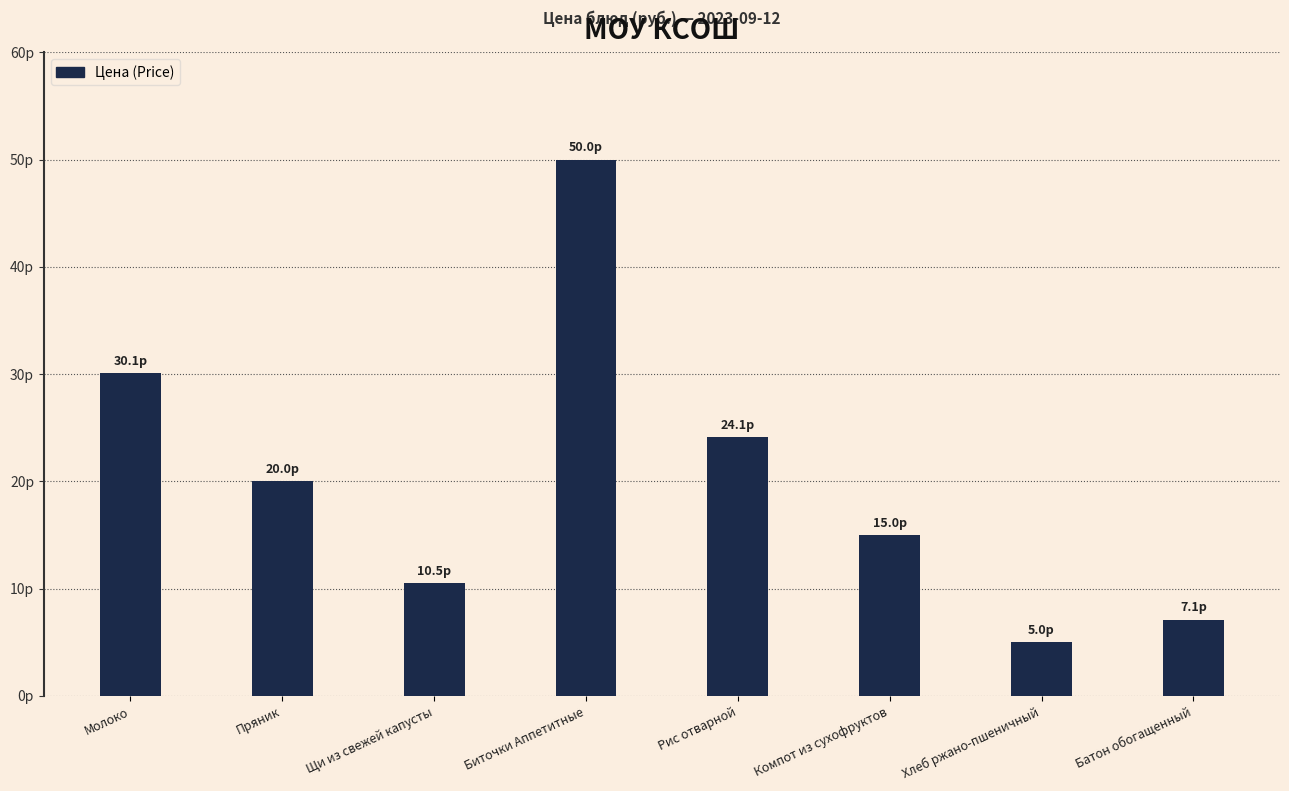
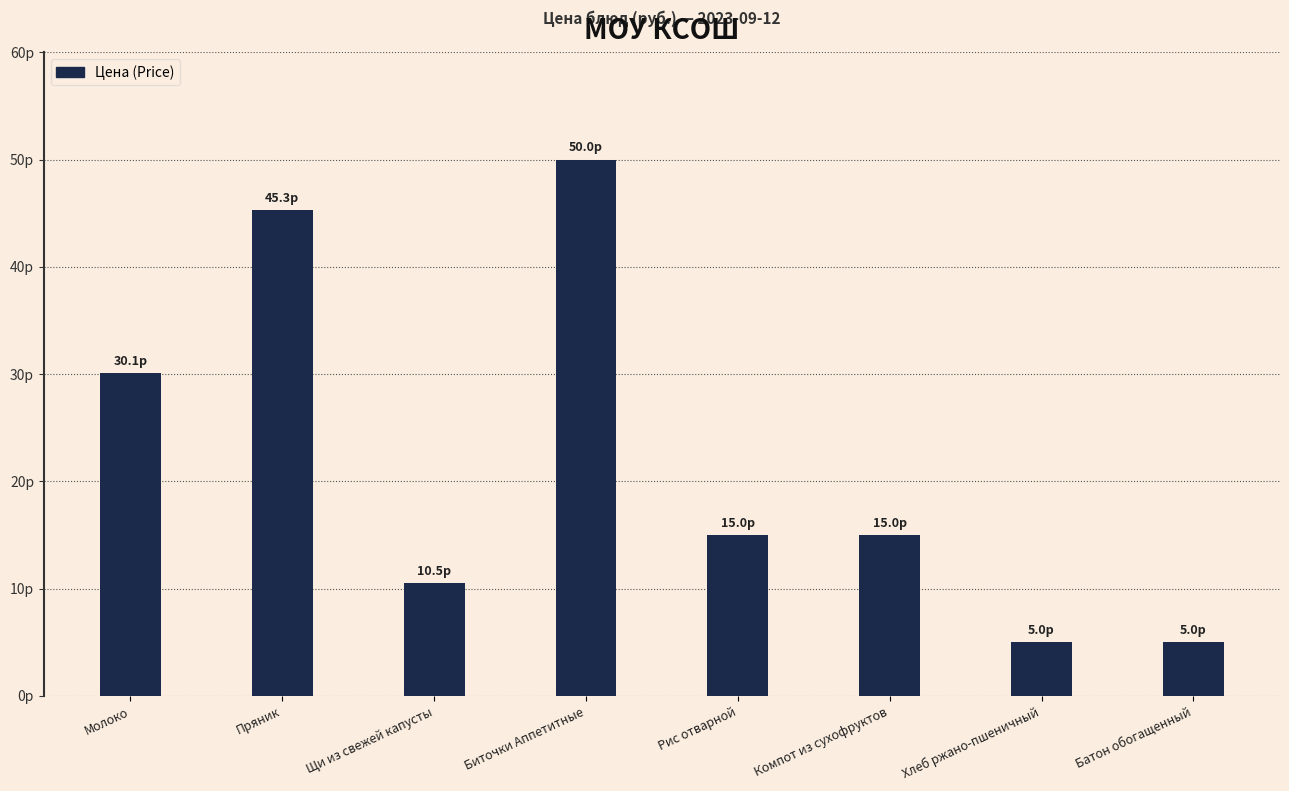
  {
    "Молоко": "30.1р",
-   "Пряник": "20.0р",
+   "Пряник": "45.3р",
    "Щи из свежей капусты": "10.5р",
    "Биточки Аппетитные": "50.0р",
-   "Рис отварной": "24.1р",
+   "Рис отварной": "15.0р",
    "Компот из сухофруктов": "15.0р",
    "Хлеб ржано-пшеничный": "5.0р",
-   "Батон обогащенный": "7.1р"
+   "Батон обогащенный": "5.0р"
  }
